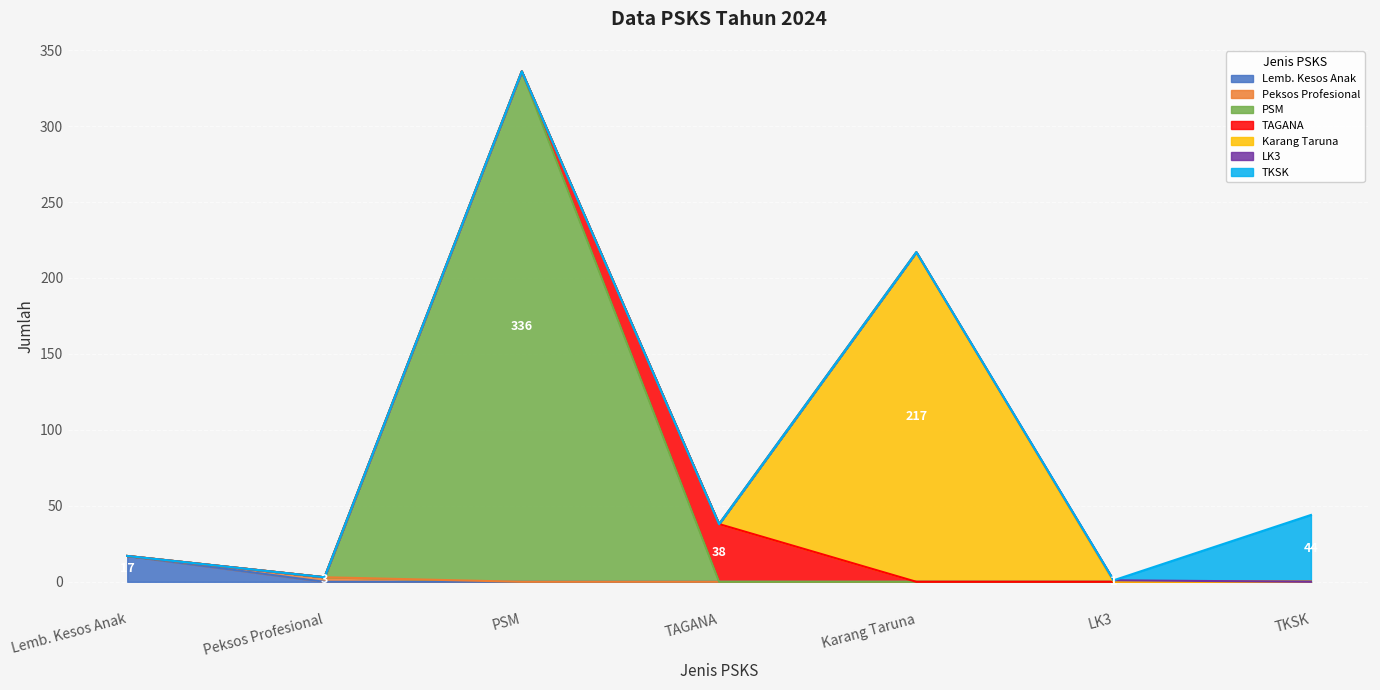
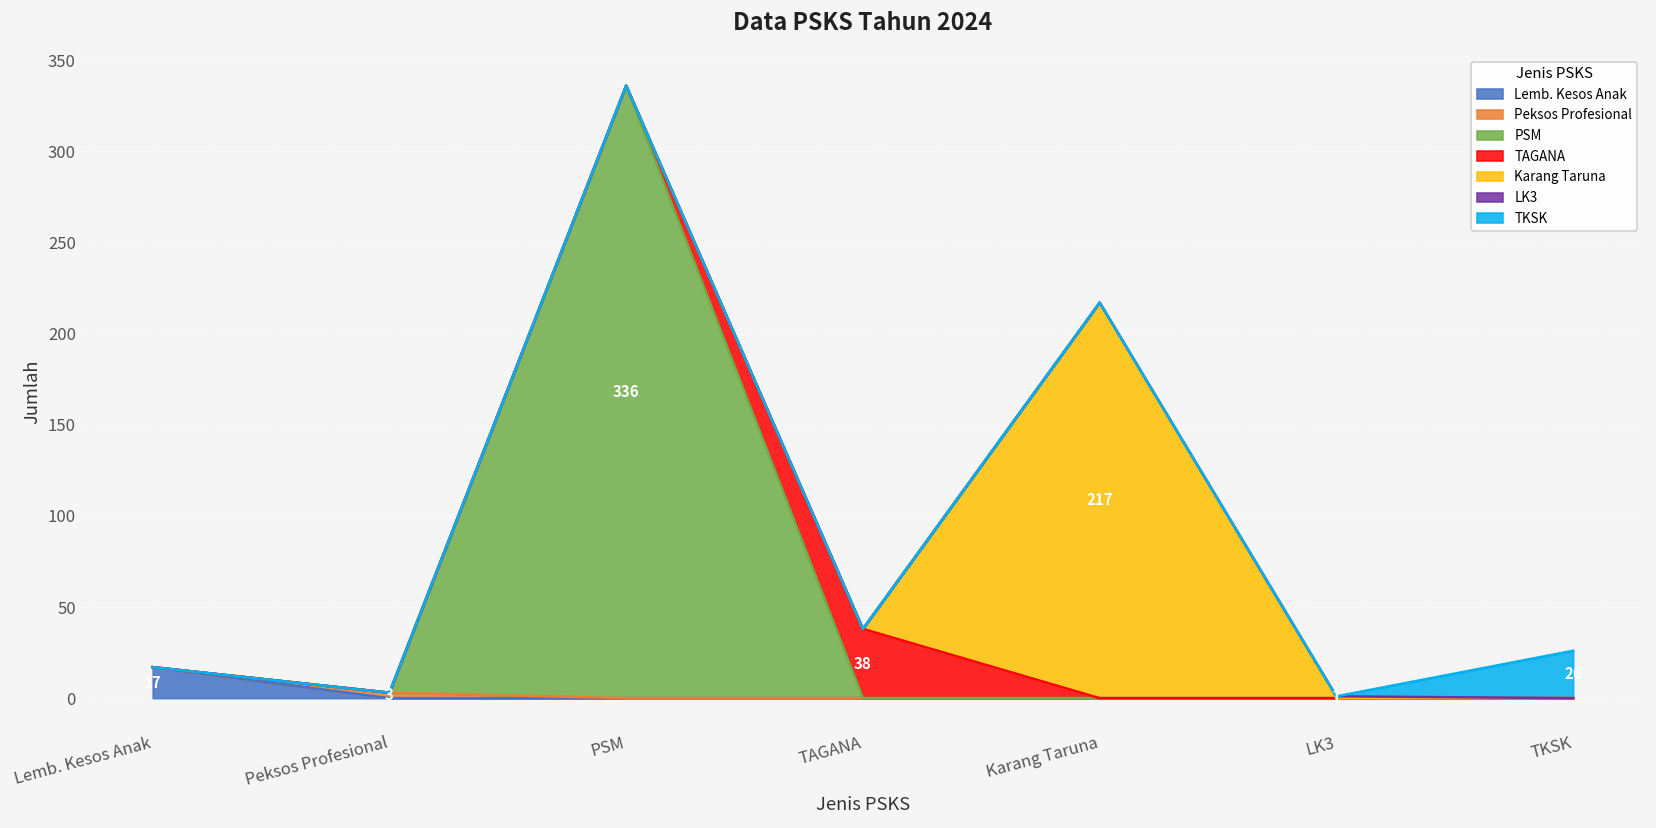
  {
    "TKSK": {
-     "TKSK": 44
+     "TKSK": 26
    }
  }
